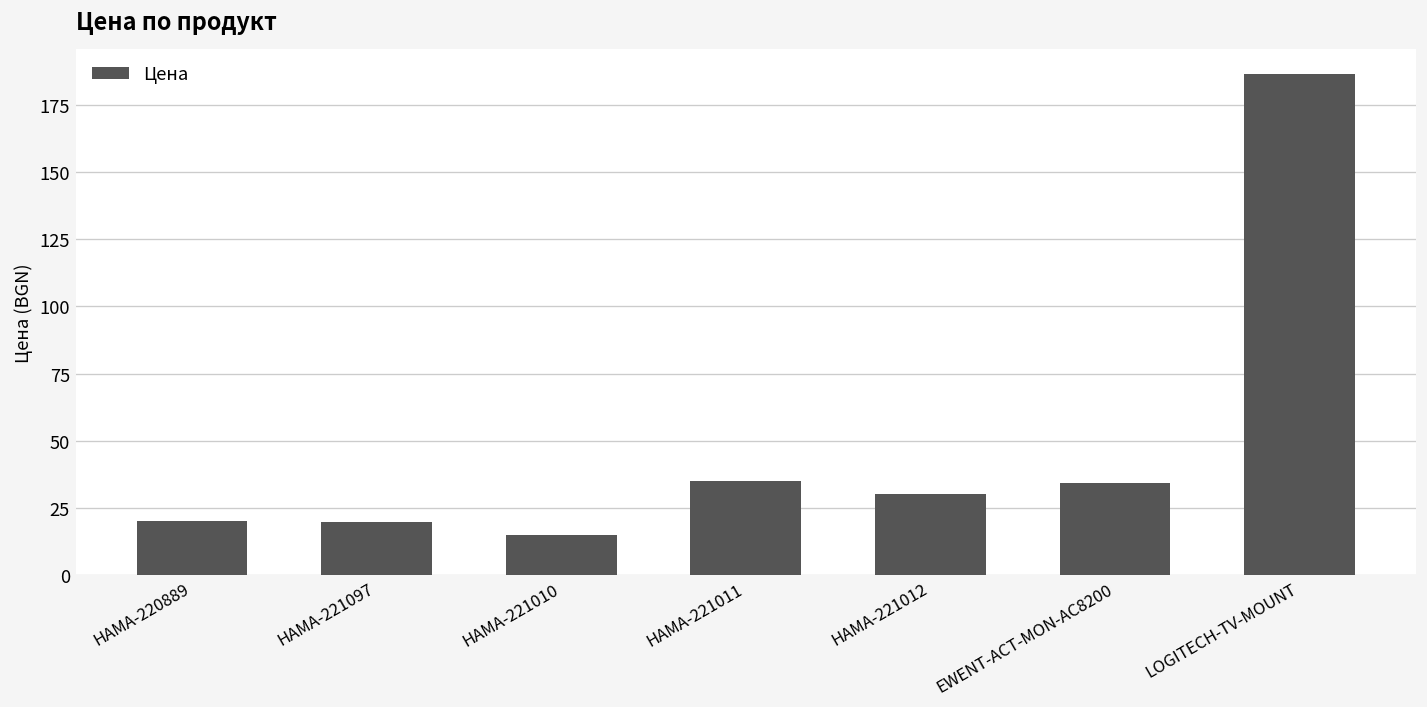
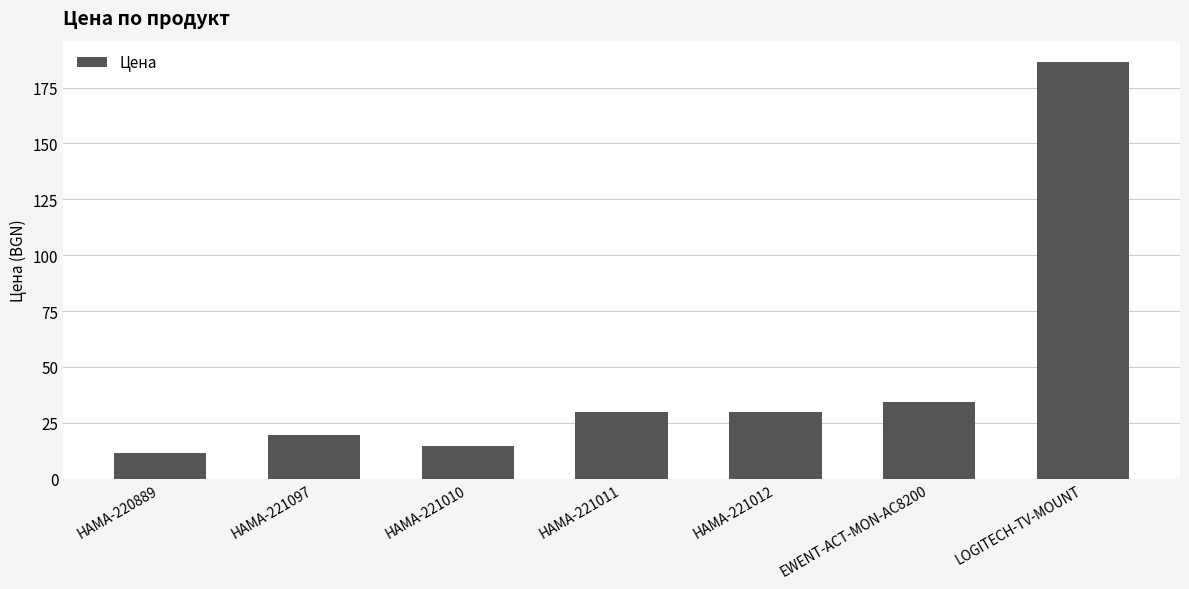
  {
-   "HAMA-220889": 20,
+   "HAMA-220889": 12,
    "HAMA-221097": 20,
    "HAMA-221010": 15,
-   "HAMA-221011": 35,
+   "HAMA-221011": 30,
    "HAMA-221012": 30,
    "EWENT-ACT-MON-AC8200": 34,
    "LOGITECH-TV-MOUNT": 187
  }
